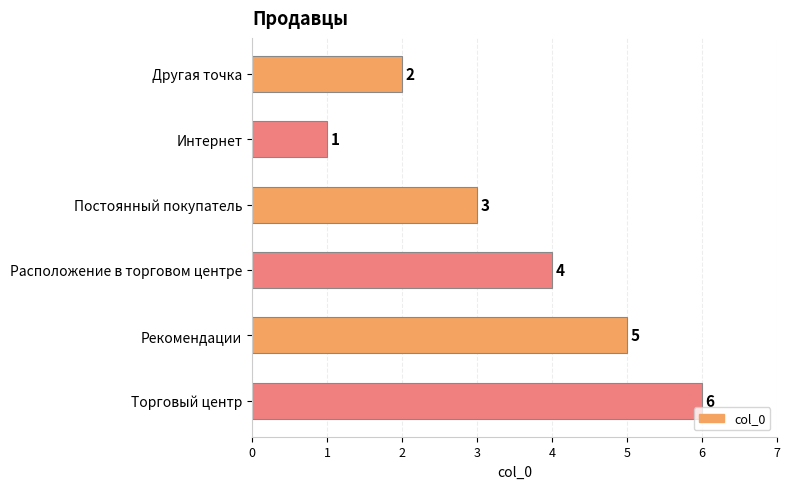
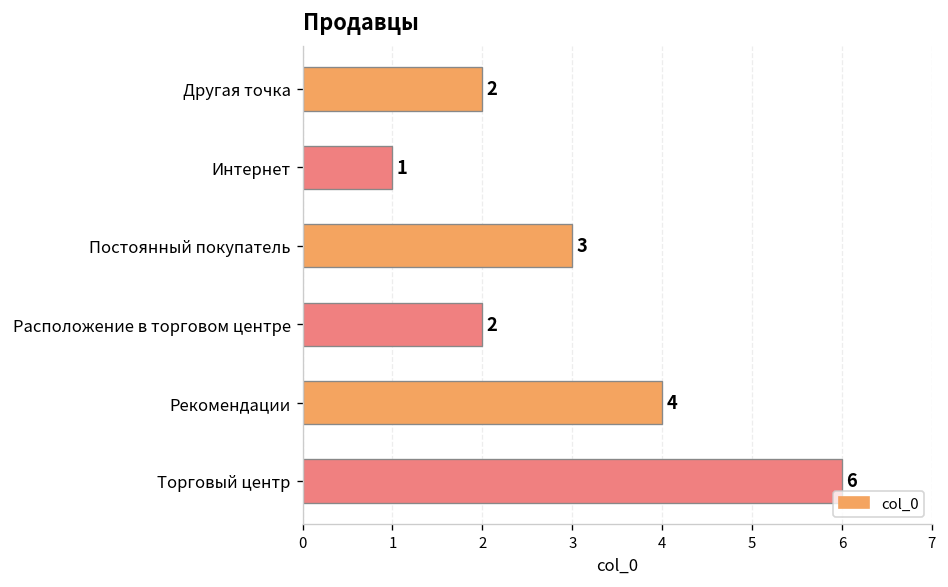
  {
    "Другая точка": 2,
    "Интернет": 1,
    "Постоянный покупатель": 3,
-   "Расположение в торговом центре": 4,
-   "Рекомендации": 5
+   "Расположение в торговом центре": 2,
+   "Рекомендации": 4
  }
